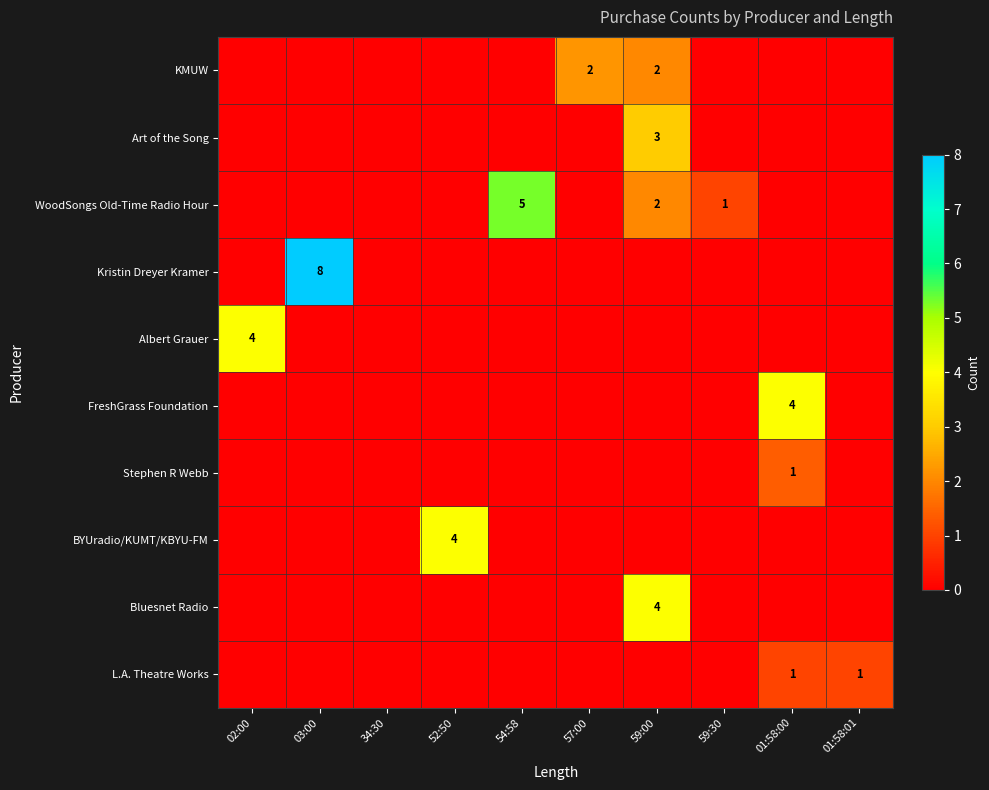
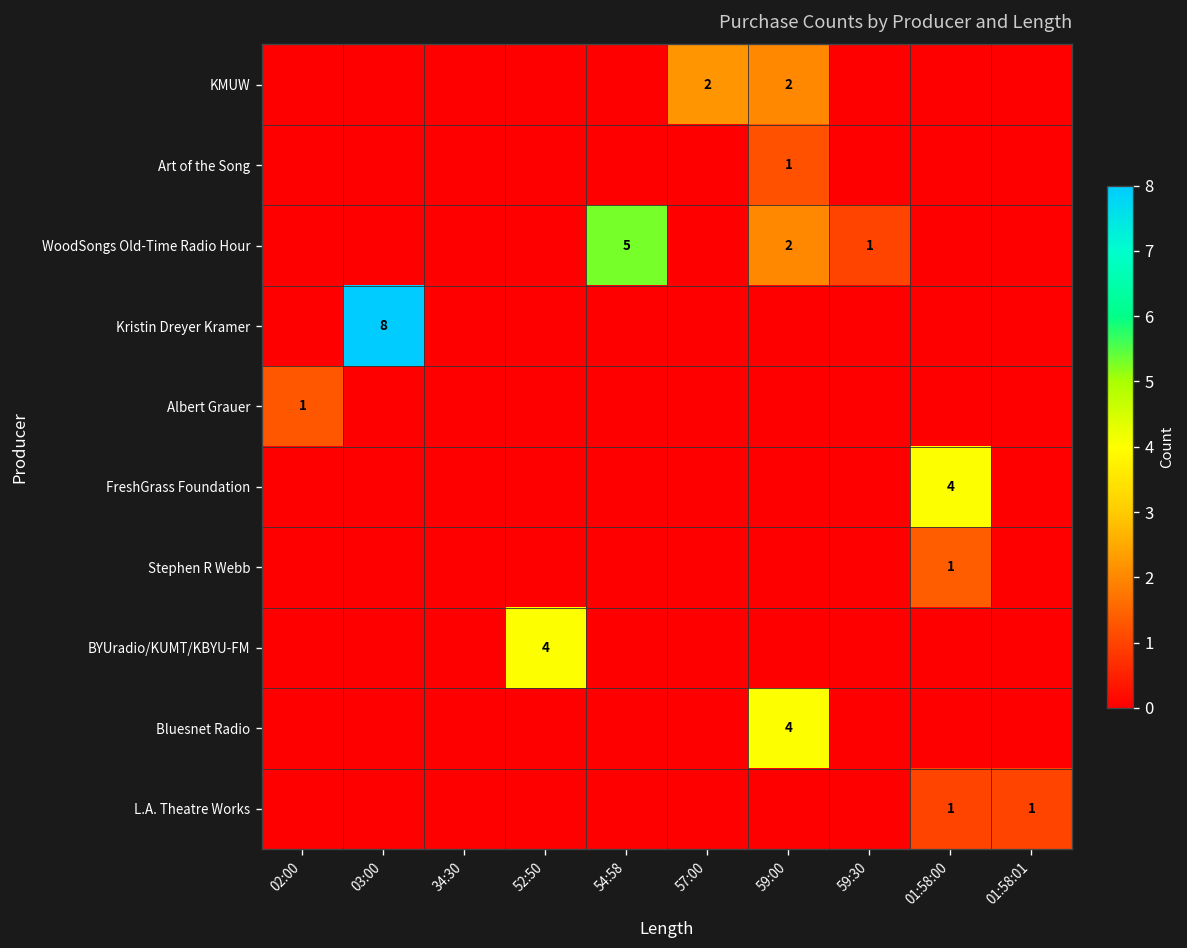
  {
    "KMUW": {
      "57:00": 2,
      "59:00": 2
    },
    "Art of the Song": {
-     "59:00": 3
+     "59:00": 1
    },
    "WoodSongs Old-Time Radio Hour": {
      "54:58": 5,
      "59:00": 2,
      "59:30": 1
    },
    "Kristin Dreyer Kramer": {
      "03:00": 8
    },
    "Albert Grauer": {
-     "02:00": 4
+     "02:00": 1
    },
    "FreshGrass Foundation": {
      "01:58:00": 4
    },
    "Stephen R Webb": {
      "01:58:00": 1
    },
    "BYUradio/KUMT/KBYU-FM": {
      "52:50": 4
    },
    "Bluesnet Radio": {
      "59:00": 4
    },
    "L.A. Theatre Works": {
      "01:58:00": 1,
      "01:58:01": 1
    }
  }
